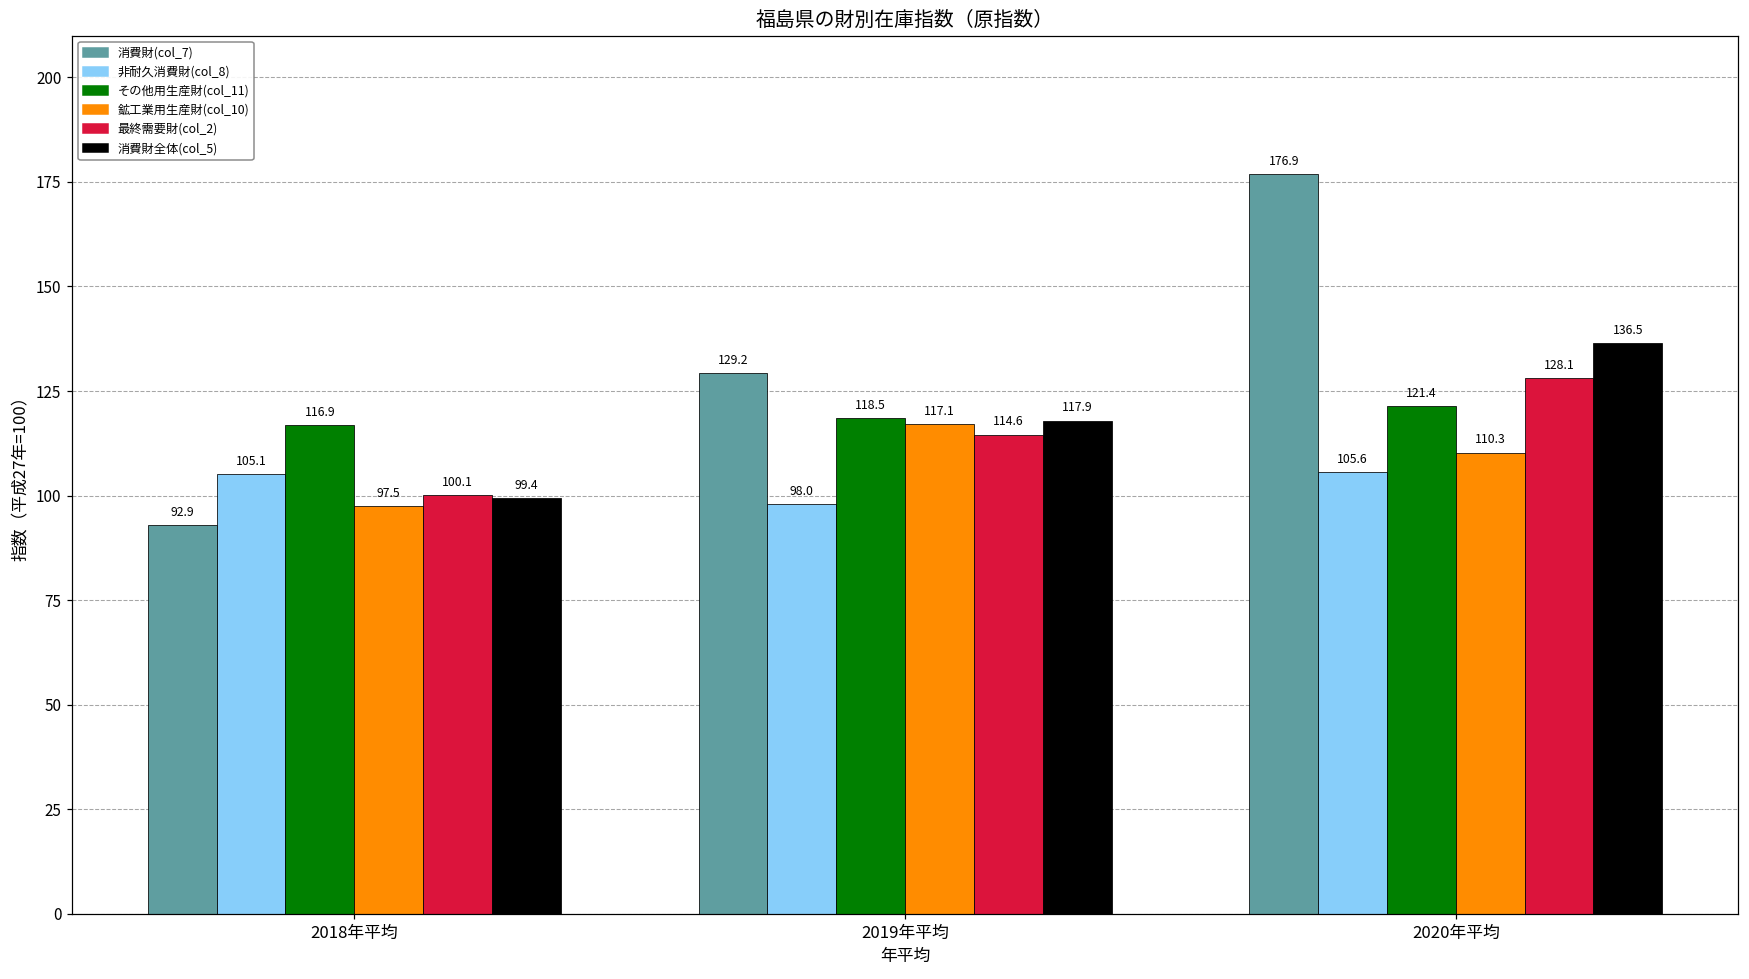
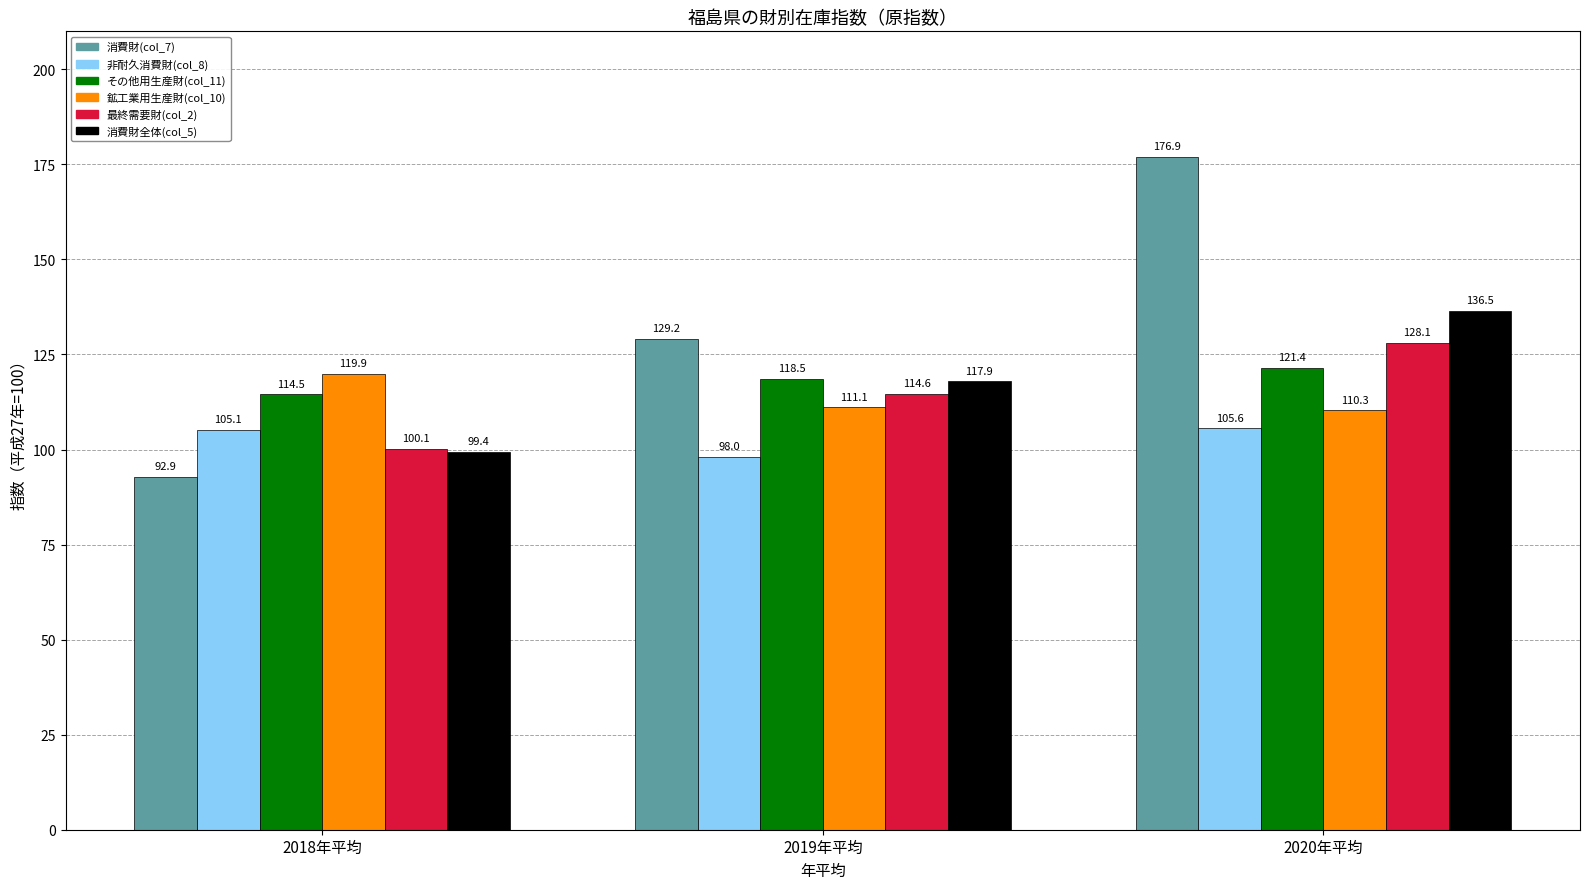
  {
    "消費財(col_7)": {
      "2018年平均": 92.9,
      "2019年平均": 129.2,
      "2020年平均": 176.9
    },
    "非耐久消費財(col_8)": {
      "2018年平均": 105.1,
      "2019年平均": 98.0,
      "2020年平均": 105.6
    },
    "その他用生産財(col_11)": {
-     "2018年平均": 116.9,
+     "2018年平均": 114.5,
      "2019年平均": 118.5,
      "2020年平均": 121.4
    },
    "鉱工業用生産財(col_10)": {
-     "2018年平均": 97.5,
-     "2019年平均": 117.1,
+     "2018年平均": 119.9,
+     "2019年平均": 111.1,
      "2020年平均": 110.3
    },
    "最終需要財(col_2)": {
      "2018年平均": 100.1,
      "2019年平均": 114.6,
      "2020年平均": 128.1
    },
    "消費財全体(col_5)": {
      "2018年平均": 99.4,
      "2019年平均": 117.9,
      "2020年平均": 136.5
    }
  }
